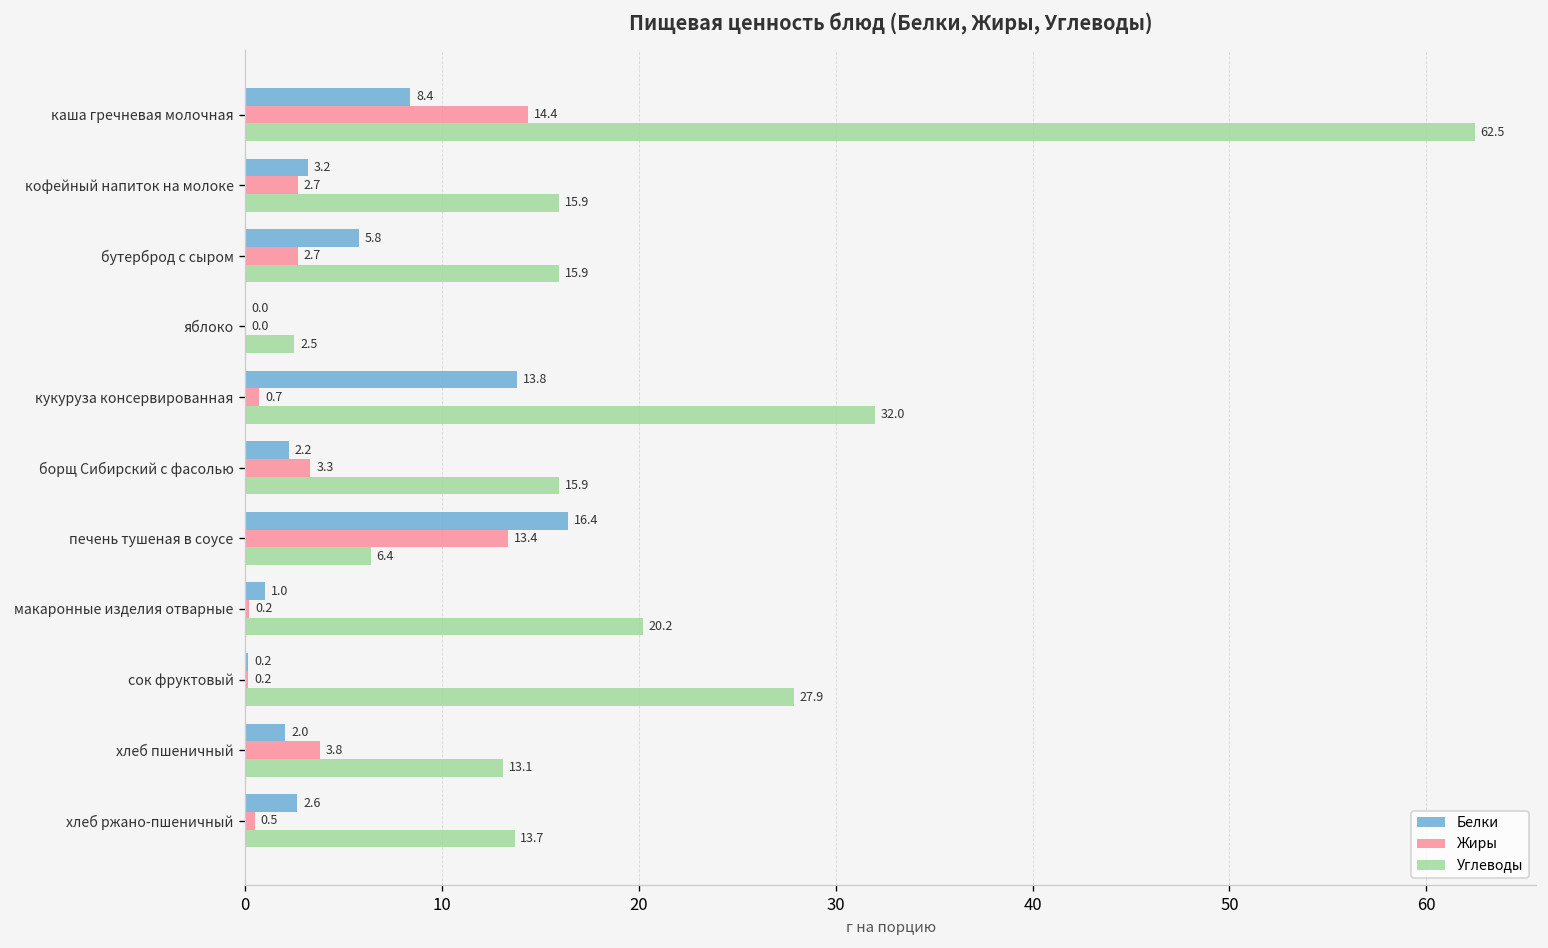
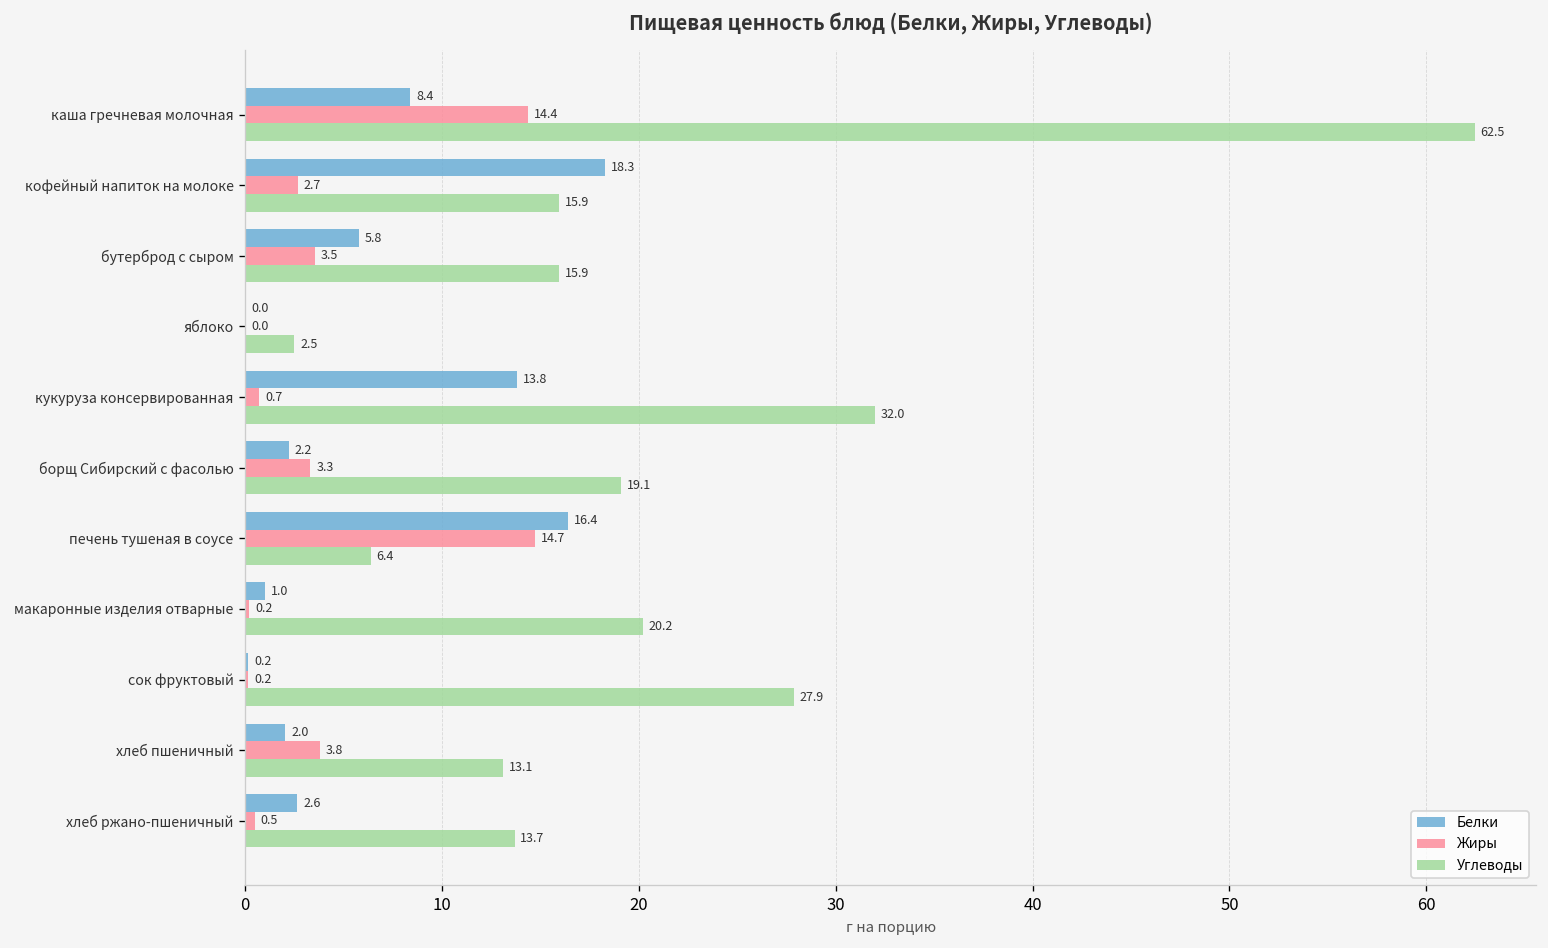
  {
    "Белки": {
      "каша гречневая молочная": 8.4,
-     "кофейный напиток на молоке": 3.2,
+     "кофейный напиток на молоке": 18.3,
      "бутерброд с сыром": 5.8,
      "яблоко": 0.0,
      "кукуруза консервированная": 13.8,
      "борщ Сибирский с фасолью": 2.2,
      "печень тушеная в соусе": 16.4,
      "макаронные изделия отварные": 1.0,
      "сок фруктовый": 0.2,
      "хлеб пшеничный": 2.0,
      "хлеб ржано-пшеничный": 2.6
    },
    "Жиры": {
      "каша гречневая молочная": 14.4,
      "кофейный напиток на молоке": 2.7,
-     "бутерброд с сыром": 2.7,
+     "бутерброд с сыром": 3.5,
      "яблоко": 0.0,
      "кукуруза консервированная": 0.7,
      "борщ Сибирский с фасолью": 3.3,
-     "печень тушеная в соусе": 13.4,
+     "печень тушеная в соусе": 14.7,
      "макаронные изделия отварные": 0.2,
      "сок фруктовый": 0.2,
      "хлеб пшеничный": 3.8,
      "хлеб ржано-пшеничный": 0.5
    },
    "Углеводы": {
      "каша гречневая молочная": 62.5,
      "кофейный напиток на молоке": 15.9,
      "бутерброд с сыром": 15.9,
      "яблоко": 2.5,
      "кукуруза консервированная": 32.0,
-     "борщ Сибирский с фасолью": 15.9,
+     "борщ Сибирский с фасолью": 19.1,
      "печень тушеная в соусе": 6.4,
      "макаронные изделия отварные": 20.2,
      "сок фруктовый": 27.9,
      "хлеб пшеничный": 13.1,
      "хлеб ржано-пшеничный": 13.7
    }
  }
